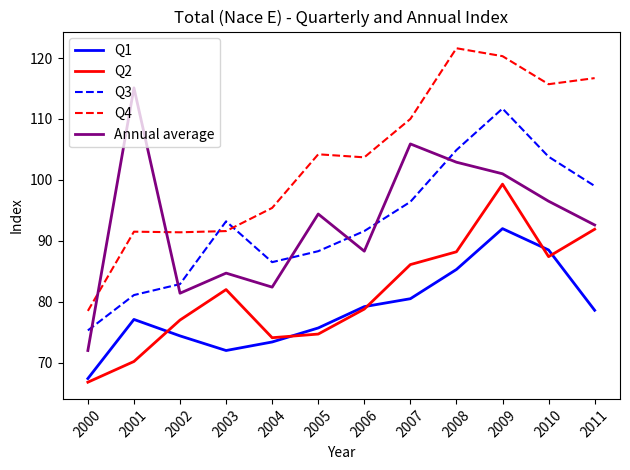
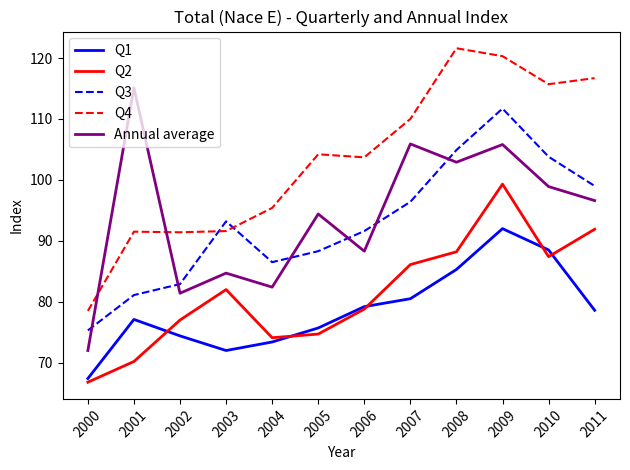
  {
    "Annual average": {
      "2000": 72,
      "2002": 81,
      "2003": 85,
      "2004": 82,
      "2005": 94,
      "2006": 88,
      "2007": 106,
      "2008": 103,
-     "2009": 101,
-     "2010": 97,
-     "2011": 93
+     "2009": 106,
+     "2010": 99,
+     "2011": 97
    }
  }
